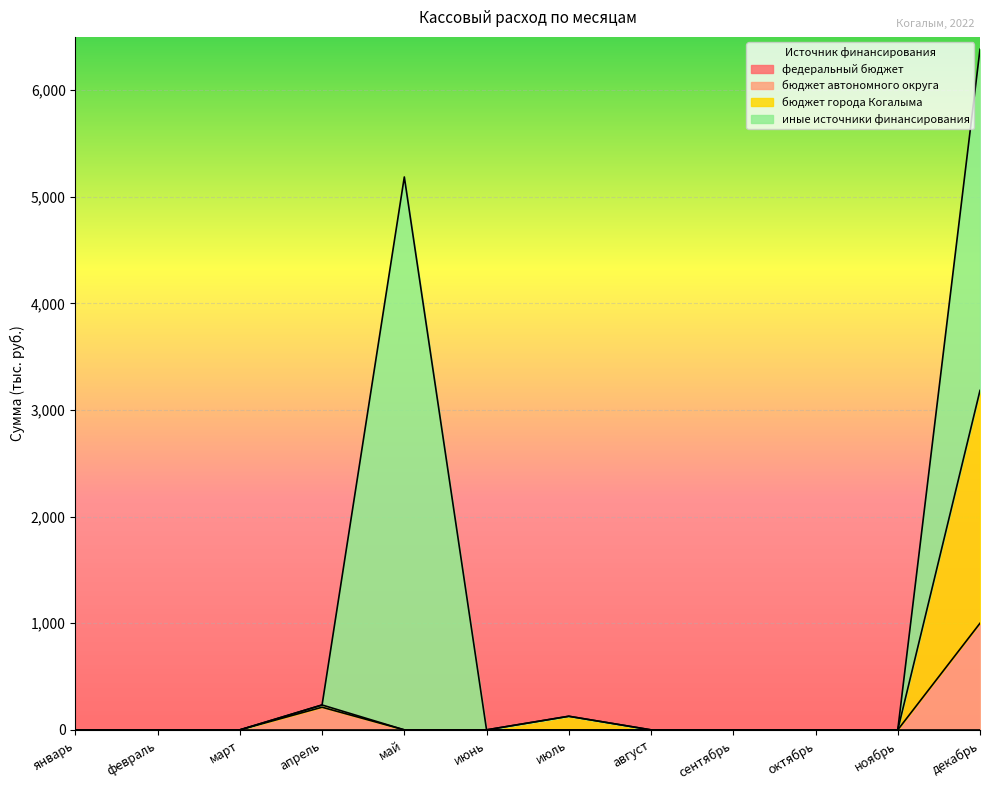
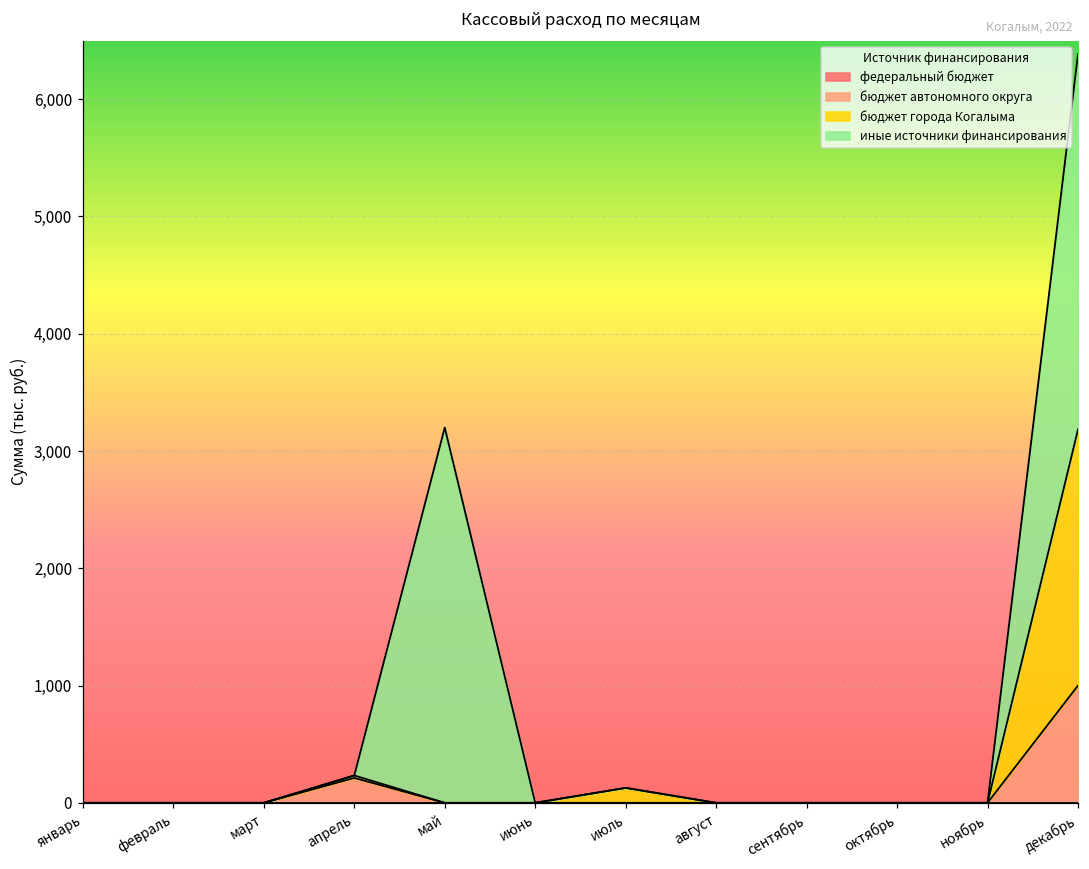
  {
    "бюджет города Когалыма": {
      "декабрь": "2,180"
    },
    "иные источники финансирования": {
-     "май": "5,190",
+     "май": "3,200",
      "декабрь": "3,200"
    }
  }
